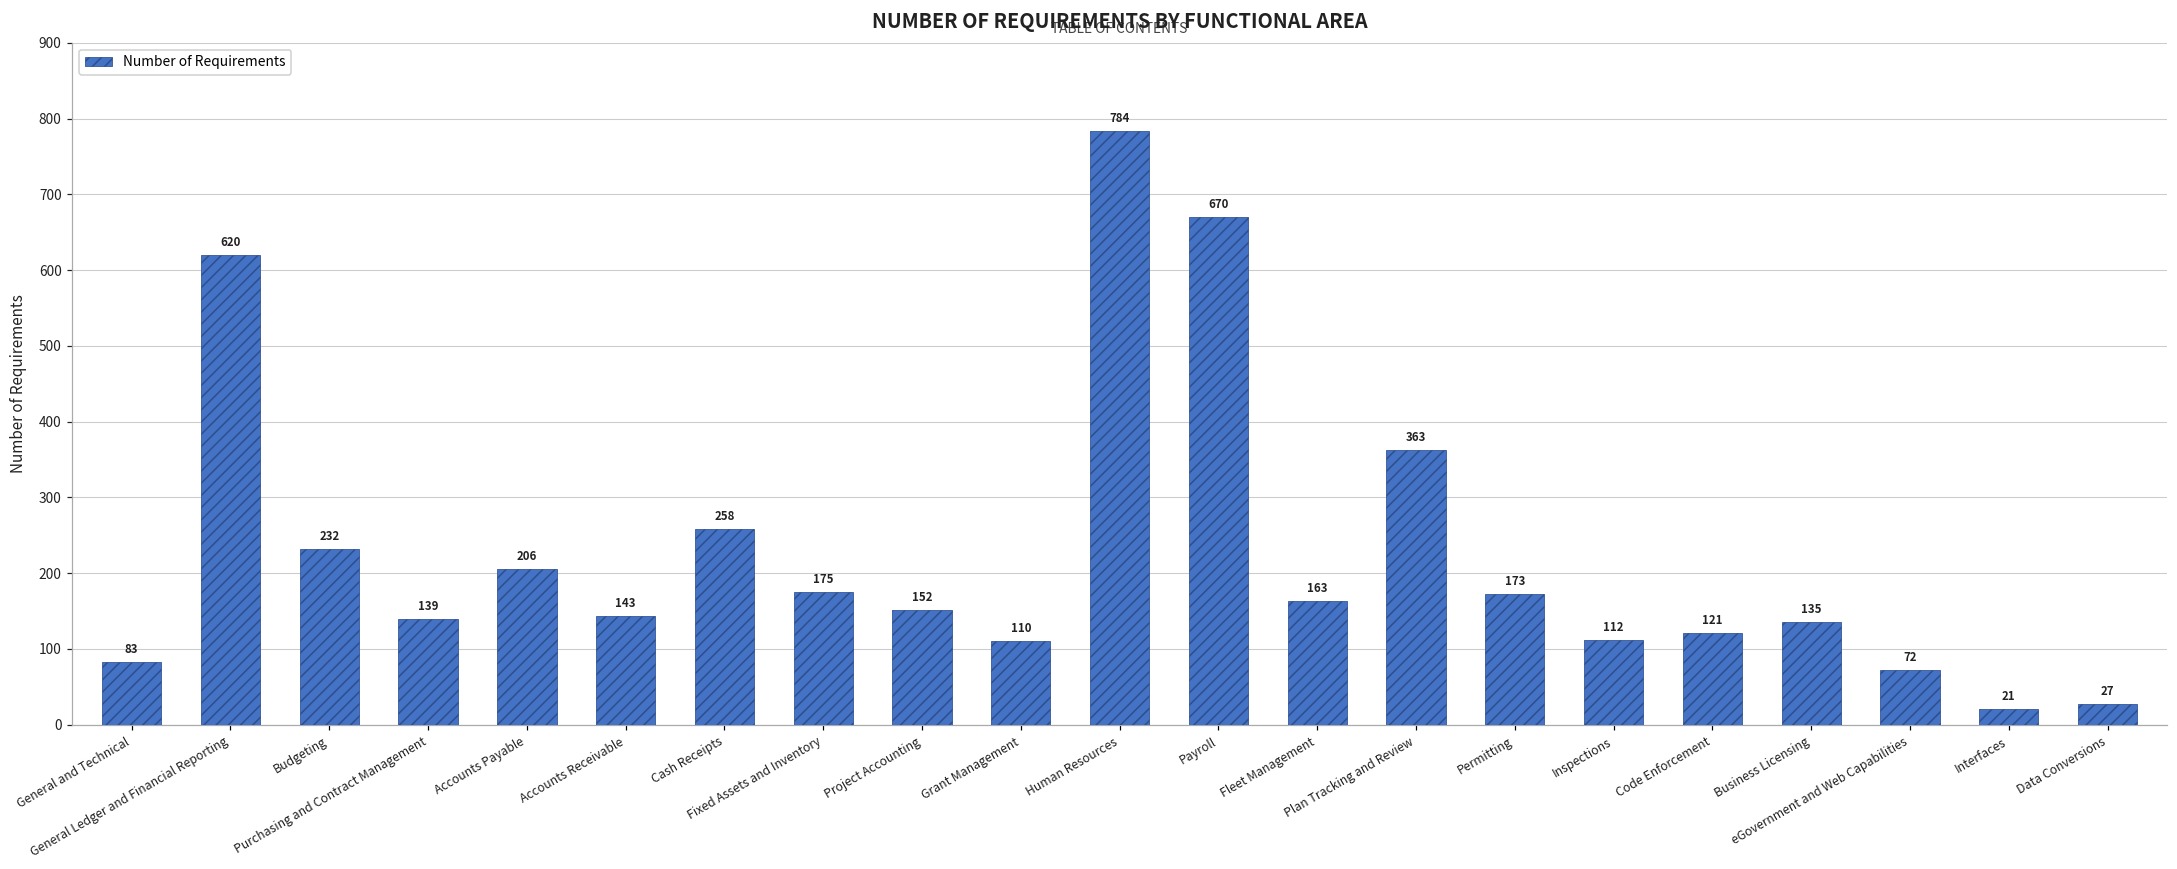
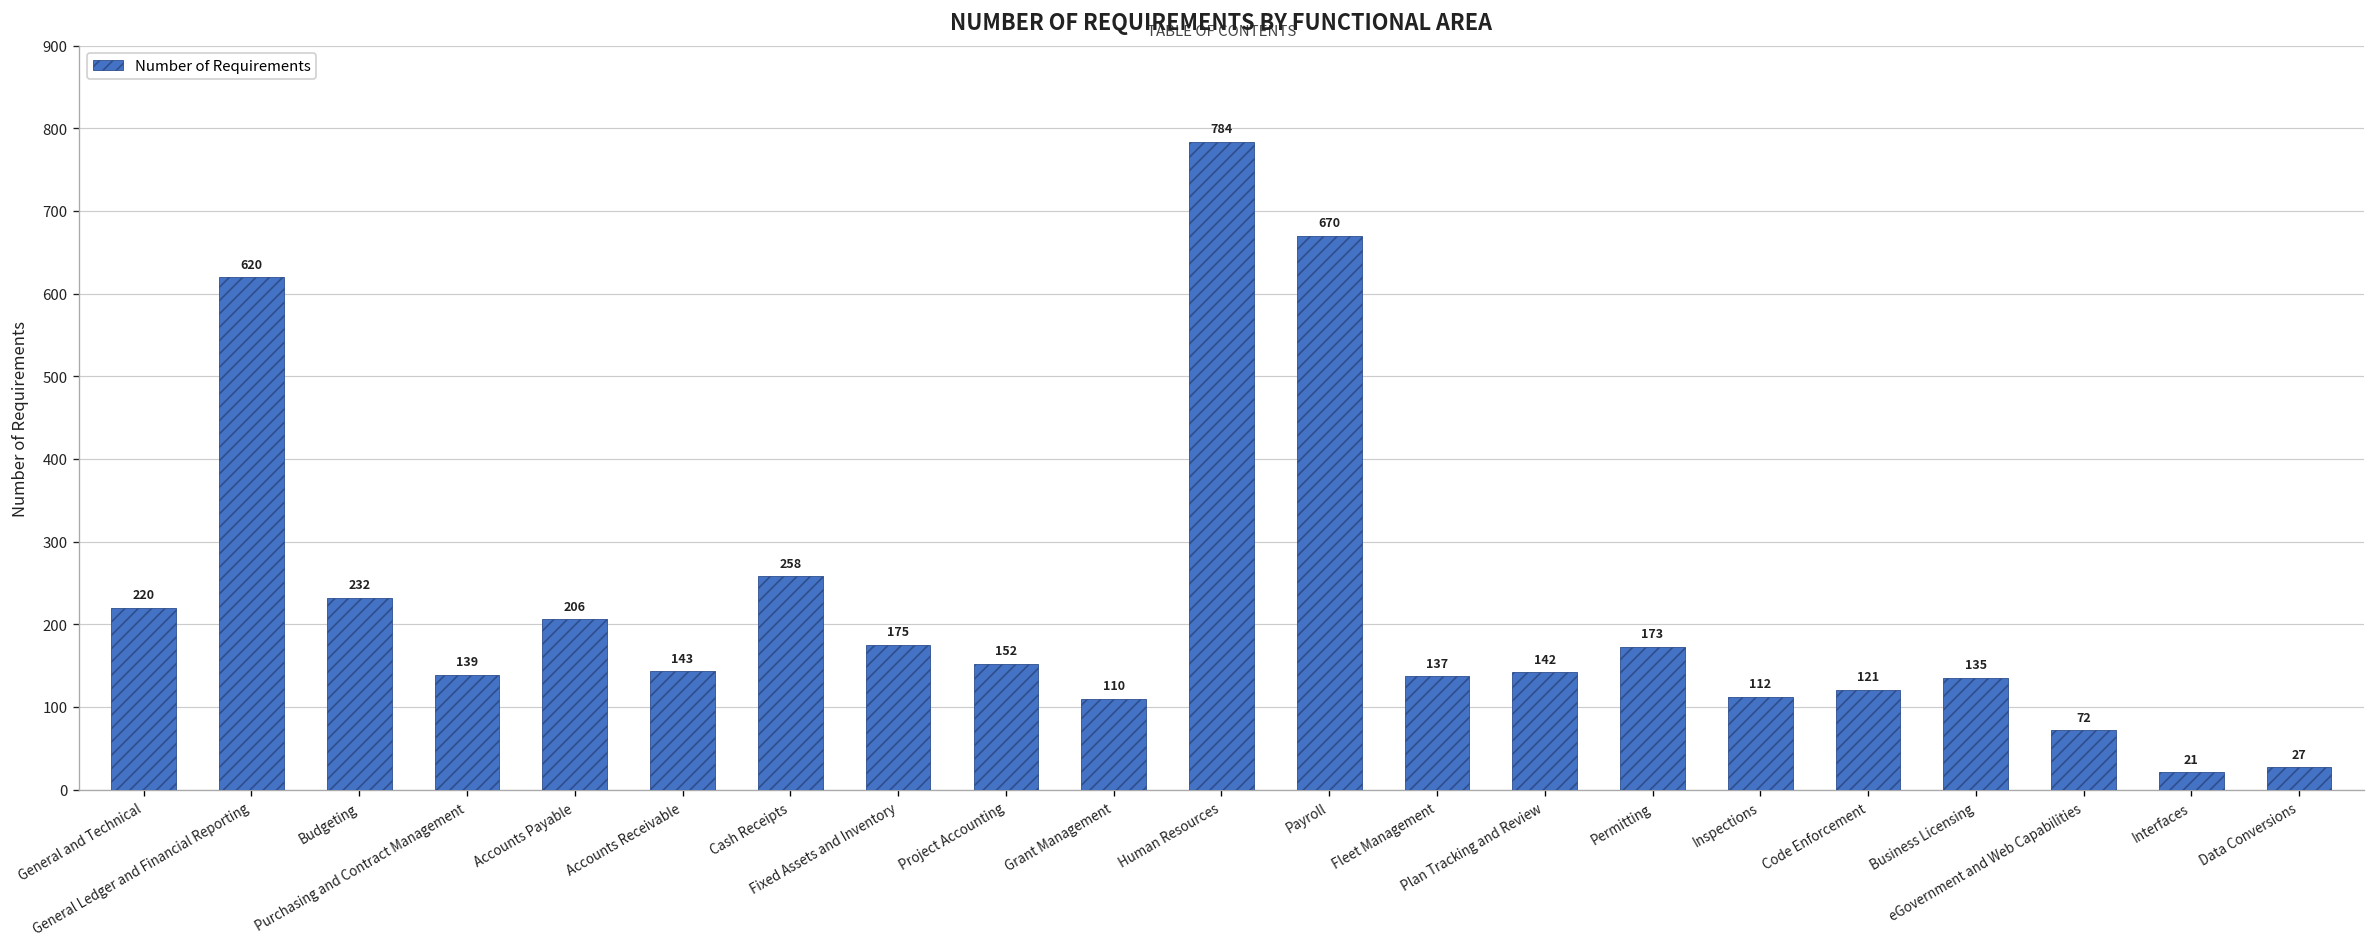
  {
-   "General and Technical": 83,
+   "General and Technical": 220,
    "General Ledger and Financial Reporting": 620,
    "Budgeting": 232,
    "Purchasing and Contract Management": 139,
    "Accounts Payable": 206,
    "Accounts Receivable": 143,
    "Cash Receipts": 258,
    "Fixed Assets and Inventory": 175,
    "Project Accounting": 152,
    "Grant Management": 110,
    "Human Resources": 784,
    "Payroll": 670,
-   "Fleet Management": 163,
-   "Plan Tracking and Review": 363,
+   "Fleet Management": 137,
+   "Plan Tracking and Review": 142,
    "Permitting": 173,
    "Inspections": 112,
    "Code Enforcement": 121,
    "Business Licensing": 135,
    "eGovernment and Web Capabilities": 72,
    "Interfaces": 21,
    "Data Conversions": 27
  }
